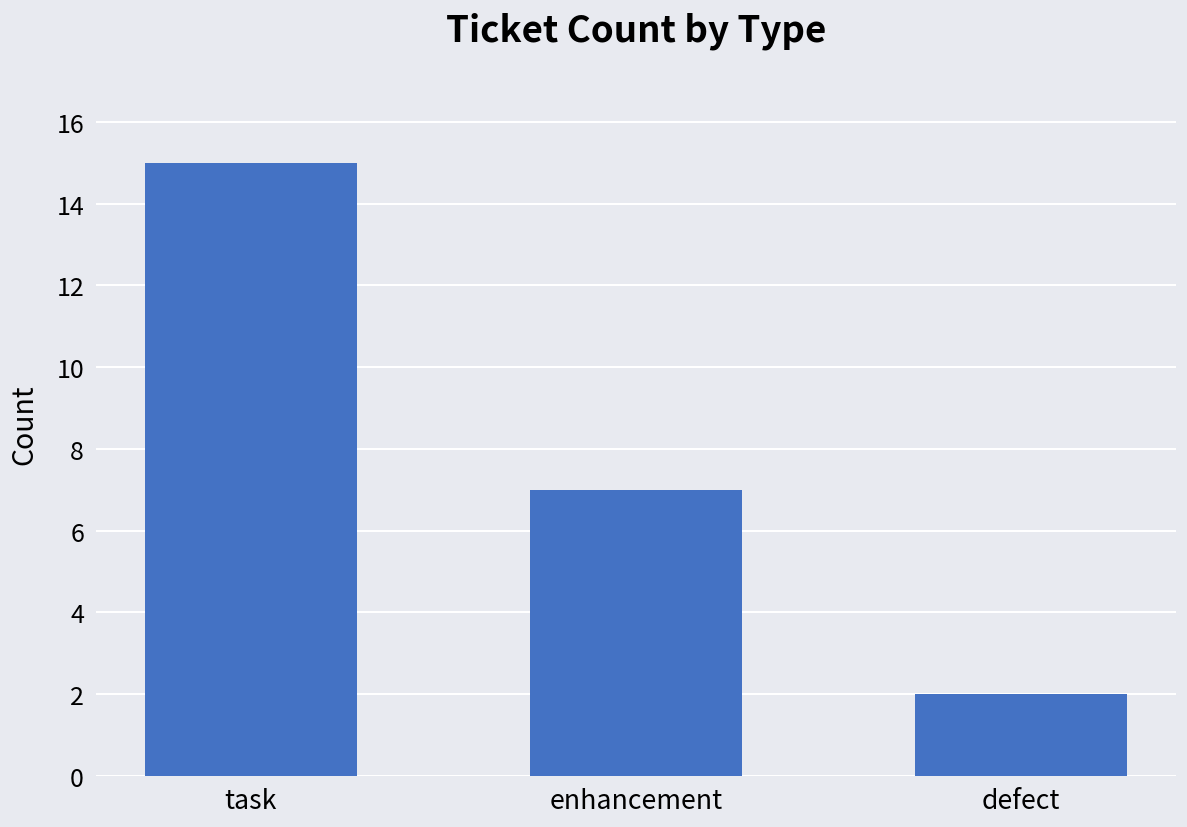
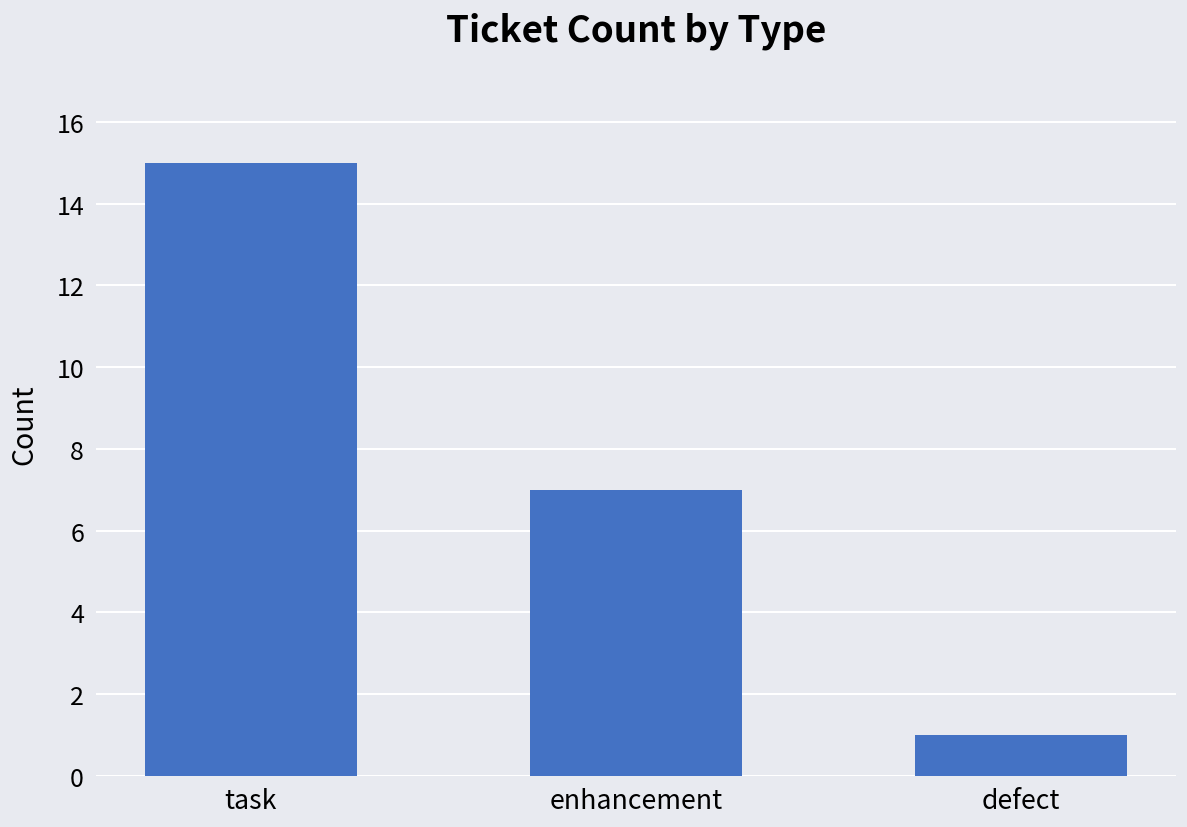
  {
    "task": 15,
    "enhancement": 7,
-   "defect": 2
+   "defect": 1
  }
